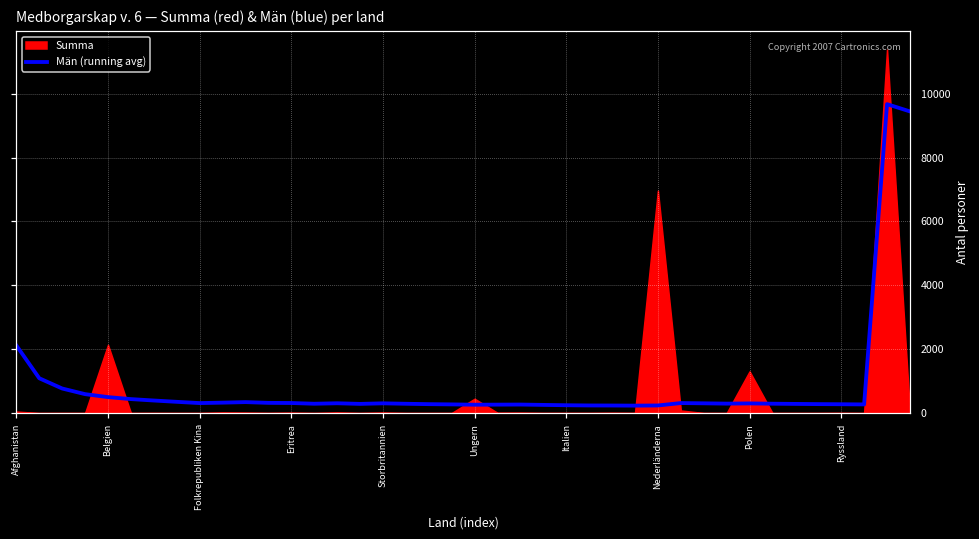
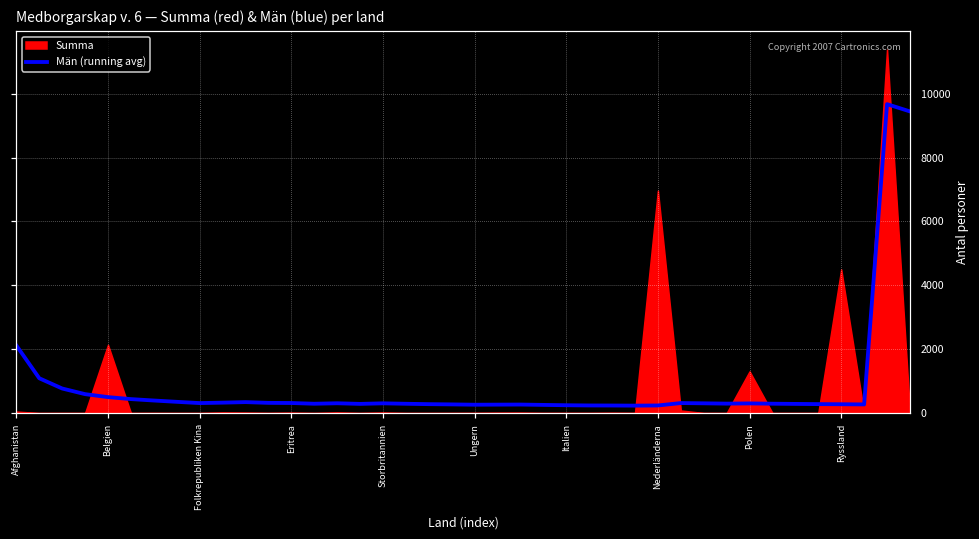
  {
    "Män (running avg)": {
      "Afghanistan": 2100,
      "Belgien": 500,
      "Folkrepubliken Kina": 300,
      "Eritrea": 300,
      "Storbritannien": 300,
      "Ungern": 300,
      "Italien": 200,
      "Nederländerna": 200,
      "Polen": 300,
      "Ryssland": 300
    },
    "Summa": {
      "Belgien": 2100,
-     "Ungern": 500,
+     "Ungern": 0,
      "Nederländerna": 7000,
      "Polen": 1300,
-     "Ryssland": 0
+     "Ryssland": 4500
    }
  }
